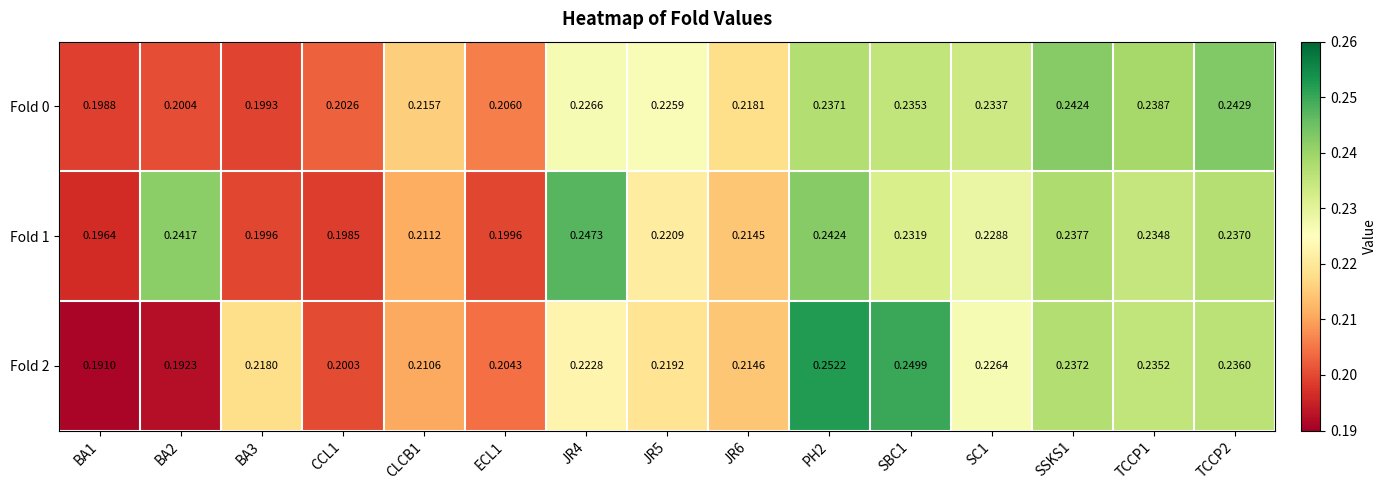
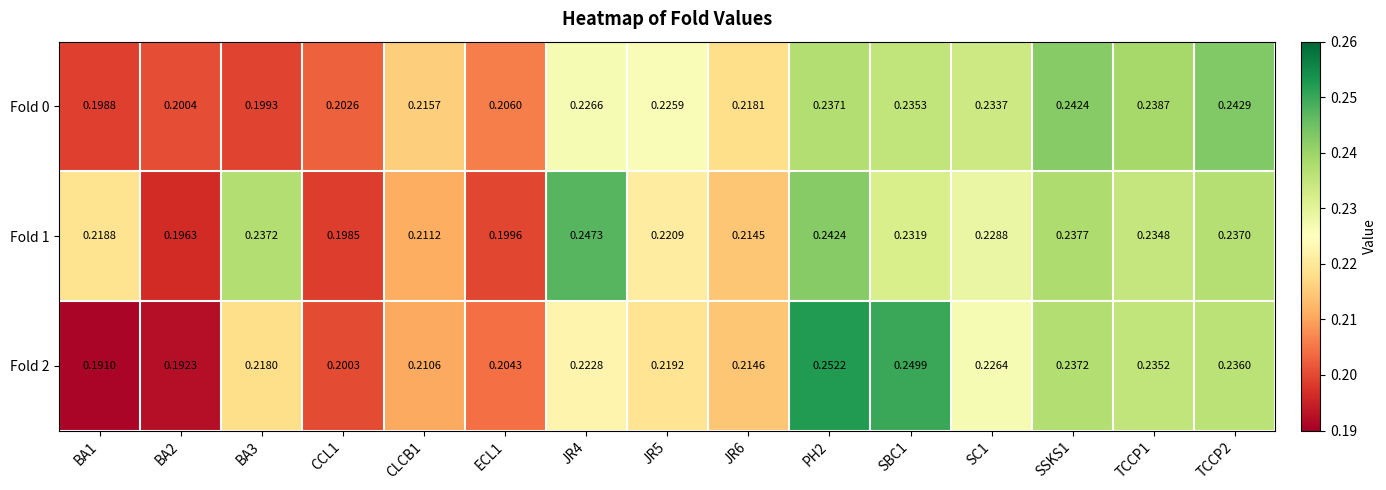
  {
    "Fold 0": {
      "BA1": 0.1988,
      "BA2": 0.2004,
      "BA3": 0.1993,
      "CCL1": 0.2026,
      "CLCB1": 0.2157,
      "ECL1": 0.2060,
      "JR4": 0.2266,
      "JR5": 0.2259,
      "JR6": 0.2181,
      "PH2": 0.2371,
      "SBC1": 0.2353,
      "SC1": 0.2337,
      "SSKS1": 0.2424,
      "TCCP1": 0.2387,
      "TCCP2": 0.2429
    },
    "Fold 1": {
-     "BA1": 0.1964,
-     "BA2": 0.2417,
-     "BA3": 0.1996,
+     "BA1": 0.2188,
+     "BA2": 0.1963,
+     "BA3": 0.2372,
      "CCL1": 0.1985,
      "CLCB1": 0.2112,
      "ECL1": 0.1996,
      "JR4": 0.2473,
      "JR5": 0.2209,
      "JR6": 0.2145,
      "PH2": 0.2424,
      "SBC1": 0.2319,
      "SC1": 0.2288,
      "SSKS1": 0.2377,
      "TCCP1": 0.2348,
      "TCCP2": 0.2370
    },
    "Fold 2": {
      "BA1": 0.1910,
      "BA2": 0.1923,
      "BA3": 0.2180,
      "CCL1": 0.2003,
      "CLCB1": 0.2106,
      "ECL1": 0.2043,
      "JR4": 0.2228,
      "JR5": 0.2192,
      "JR6": 0.2146,
      "PH2": 0.2522,
      "SBC1": 0.2499,
      "SC1": 0.2264,
      "SSKS1": 0.2372,
      "TCCP1": 0.2352,
      "TCCP2": 0.2360
    }
  }
